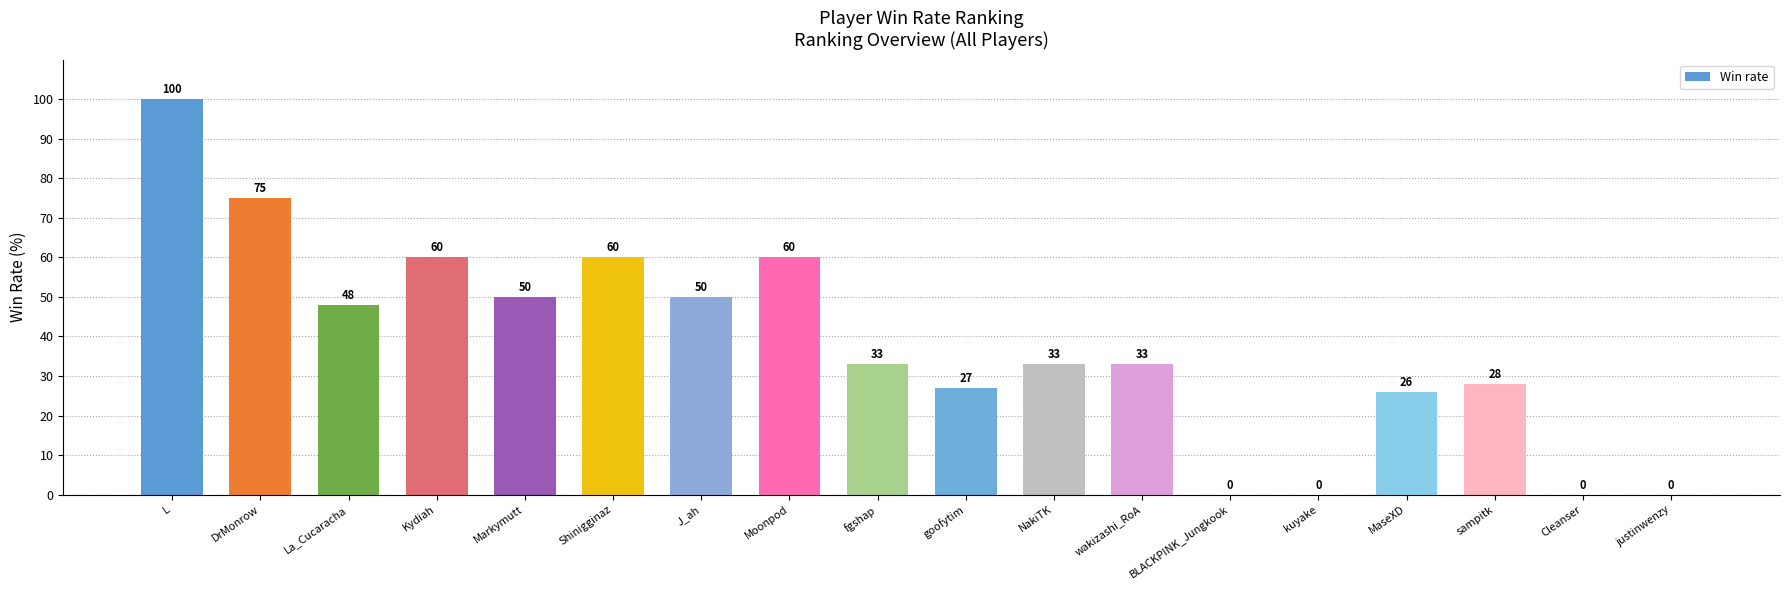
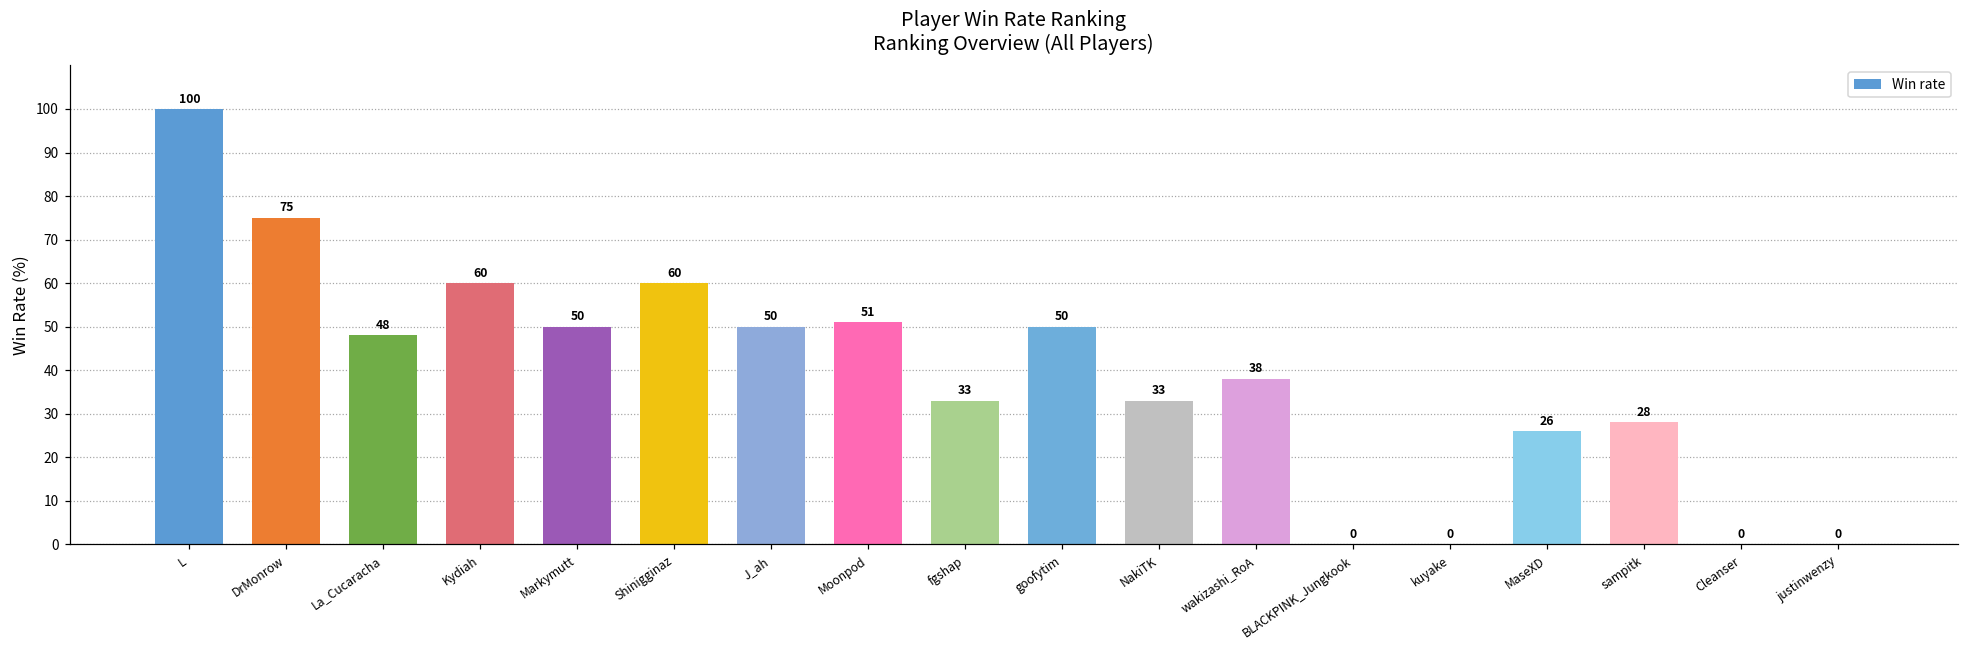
  {
    "L": 100,
    "DrMonrow": 75,
    "La_Cucaracha": 48,
    "Kydiah": 60,
    "Markymutt": 50,
    "Shinigginaz": 60,
    "J_ah": 50,
-   "Moonpod": 60,
+   "Moonpod": 51,
    "fgshap": 33,
-   "goofytim": 27,
+   "goofytim": 50,
    "NakiTK": 33,
-   "wakizashi_RoA": 33,
+   "wakizashi_RoA": 38,
    "BLACKPINK_Jungkook": 0,
    "kuyake": 0,
    "MaseXD": 26,
    "sampitk": 28,
    "Cleanser": 0,
    "justinwenzy": 0
  }
